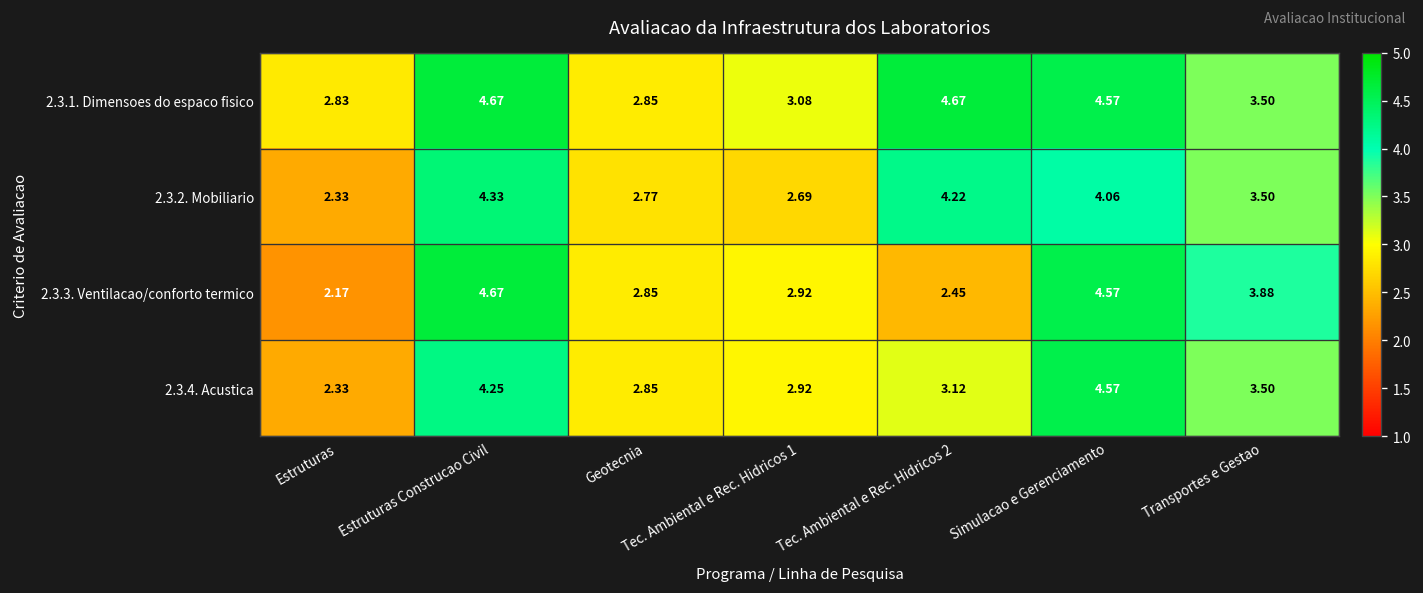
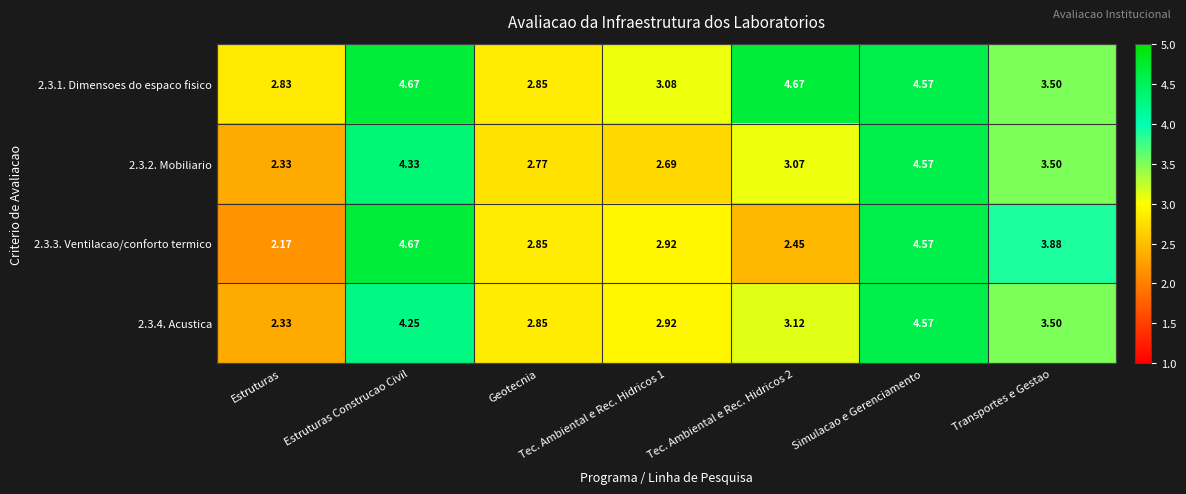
  {
    "2.3.1. Dimensoes do espaco fisico": {
      "Estruturas": 2.83,
      "Estruturas Construcao Civil": 4.67,
      "Geotecnia": 2.85,
      "Tec. Ambiental e Rec. Hidricos 1": 3.08,
      "Tec. Ambiental e Rec. Hidricos 2": 4.67,
      "Simulacao e Gerenciamento": 4.57,
      "Transportes e Gestao": 3.50
    },
    "2.3.2. Mobiliario": {
      "Estruturas": 2.33,
      "Estruturas Construcao Civil": 4.33,
      "Geotecnia": 2.77,
      "Tec. Ambiental e Rec. Hidricos 1": 2.69,
-     "Tec. Ambiental e Rec. Hidricos 2": 4.22,
-     "Simulacao e Gerenciamento": 4.06,
+     "Tec. Ambiental e Rec. Hidricos 2": 3.07,
+     "Simulacao e Gerenciamento": 4.57,
      "Transportes e Gestao": 3.50
    },
    "2.3.3. Ventilacao/conforto termico": {
      "Estruturas": 2.17,
      "Estruturas Construcao Civil": 4.67,
      "Geotecnia": 2.85,
      "Tec. Ambiental e Rec. Hidricos 1": 2.92,
      "Tec. Ambiental e Rec. Hidricos 2": 2.45,
      "Simulacao e Gerenciamento": 4.57,
      "Transportes e Gestao": 3.88
    },
    "2.3.4. Acustica": {
      "Estruturas": 2.33,
      "Estruturas Construcao Civil": 4.25,
      "Geotecnia": 2.85,
      "Tec. Ambiental e Rec. Hidricos 1": 2.92,
      "Tec. Ambiental e Rec. Hidricos 2": 3.12,
      "Simulacao e Gerenciamento": 4.57,
      "Transportes e Gestao": 3.50
    }
  }
